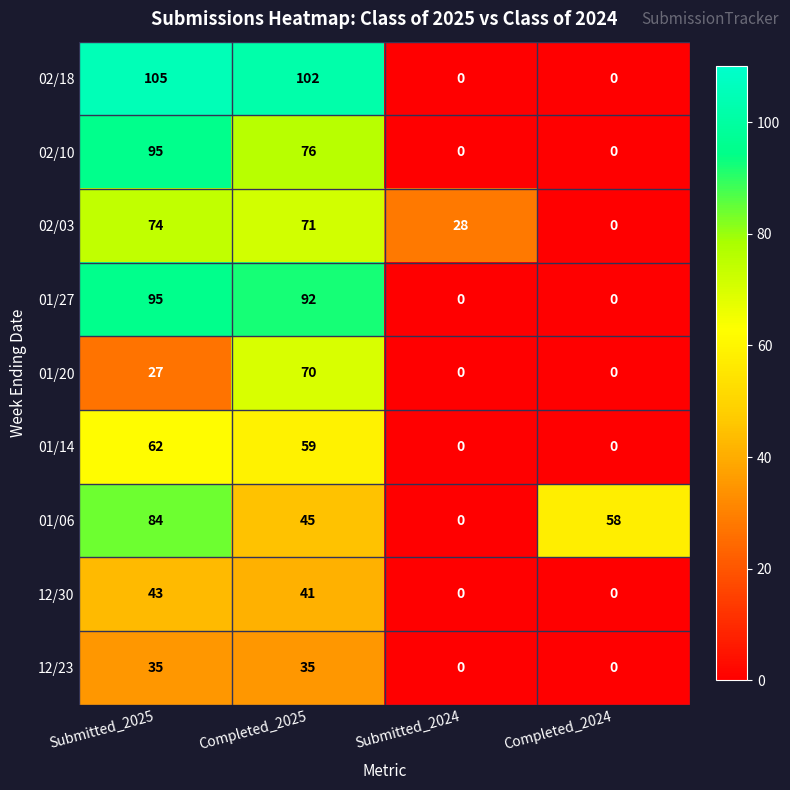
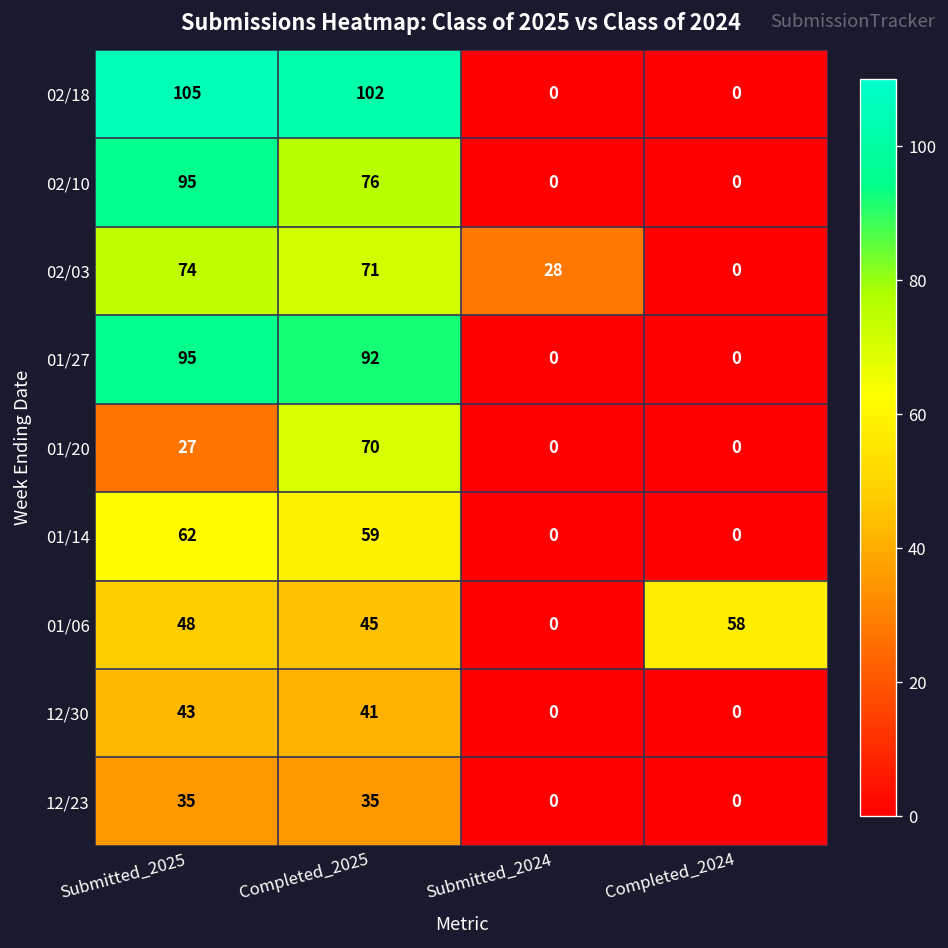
  {
    "02/18": {
      "Submitted_2025": 105,
      "Completed_2025": 102,
      "Submitted_2024": 0,
      "Completed_2024": 0
    },
    "02/10": {
      "Submitted_2025": 95,
      "Completed_2025": 76,
      "Submitted_2024": 0,
      "Completed_2024": 0
    },
    "02/03": {
      "Submitted_2025": 74,
      "Completed_2025": 71,
      "Submitted_2024": 28,
      "Completed_2024": 0
    },
    "01/27": {
      "Submitted_2025": 95,
      "Completed_2025": 92,
      "Submitted_2024": 0,
      "Completed_2024": 0
    },
    "01/20": {
      "Submitted_2025": 27,
      "Completed_2025": 70,
      "Submitted_2024": 0,
      "Completed_2024": 0
    },
    "01/14": {
      "Submitted_2025": 62,
      "Completed_2025": 59,
      "Submitted_2024": 0,
      "Completed_2024": 0
    },
    "01/06": {
-     "Submitted_2025": 84,
+     "Submitted_2025": 48,
      "Completed_2025": 45,
      "Submitted_2024": 0,
      "Completed_2024": 58
    },
    "12/30": {
      "Submitted_2025": 43,
      "Completed_2025": 41,
      "Submitted_2024": 0,
      "Completed_2024": 0
    },
    "12/23": {
      "Submitted_2025": 35,
      "Completed_2025": 35,
      "Submitted_2024": 0,
      "Completed_2024": 0
    }
  }
